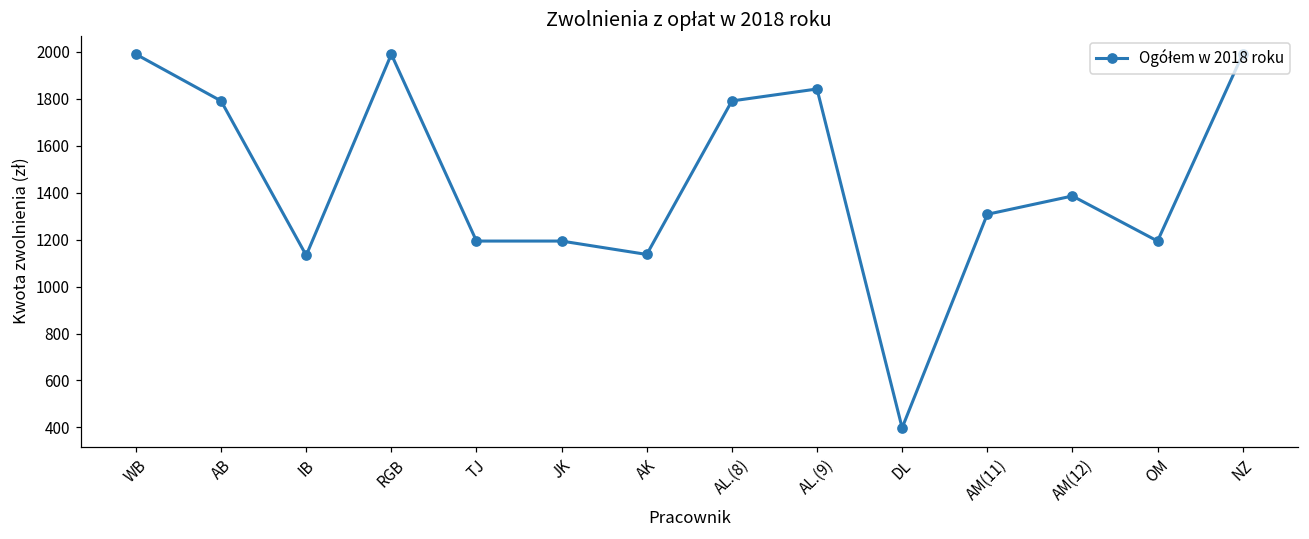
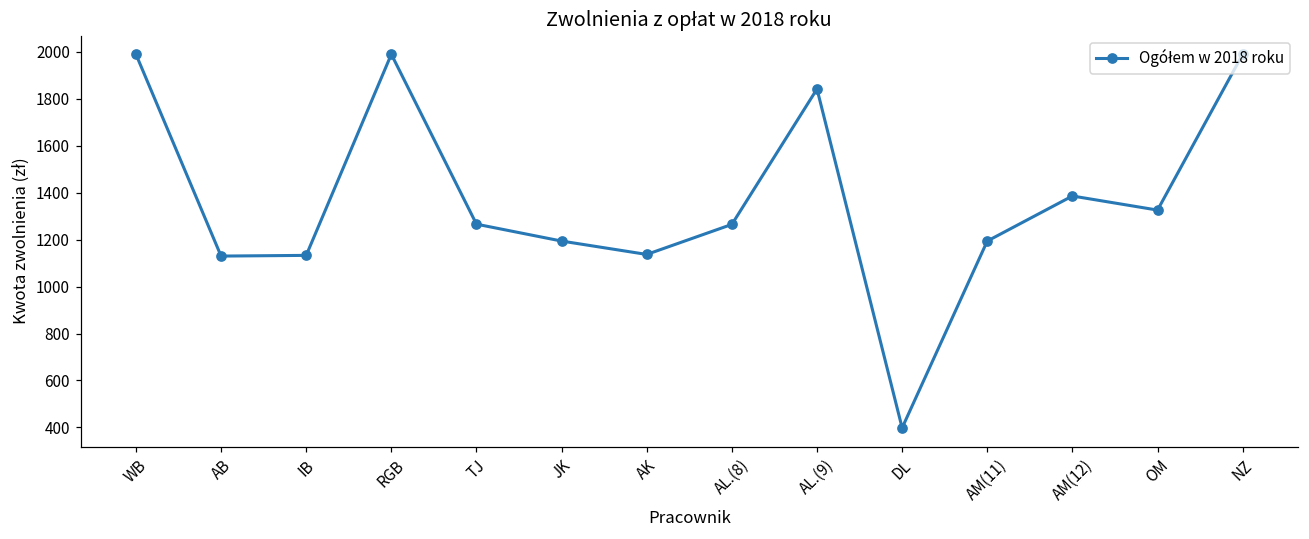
  {
    "WB": 1990,
-   "AB": 1790,
+   "AB": 1130,
    "IB": 1130,
    "RGB": 1990,
-   "TJ": 1190,
+   "TJ": 1270,
    "JK": 1190,
    "AK": 1140,
-   "AL.(8)": 1790,
+   "AL.(8)": 1270,
    "AL.(9)": 1840,
    "DL": 400,
-   "AM(11)": 1310,
+   "AM(11)": 1190,
    "AM(12)": 1390,
-   "OM": 1190
+   "OM": 1330
  }
